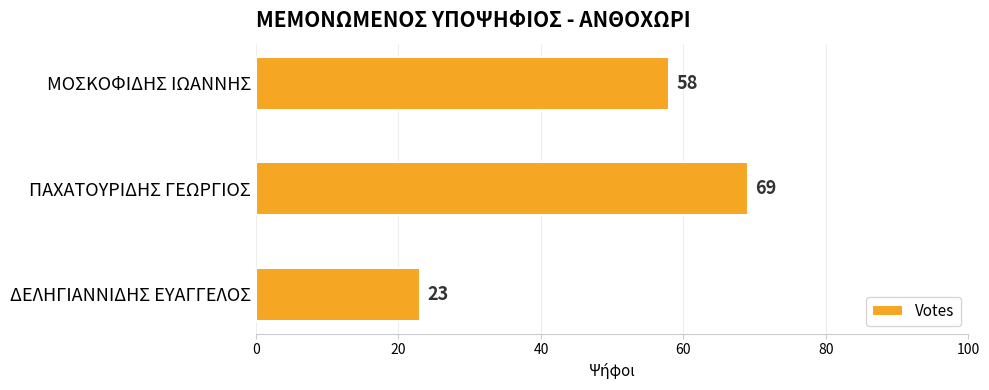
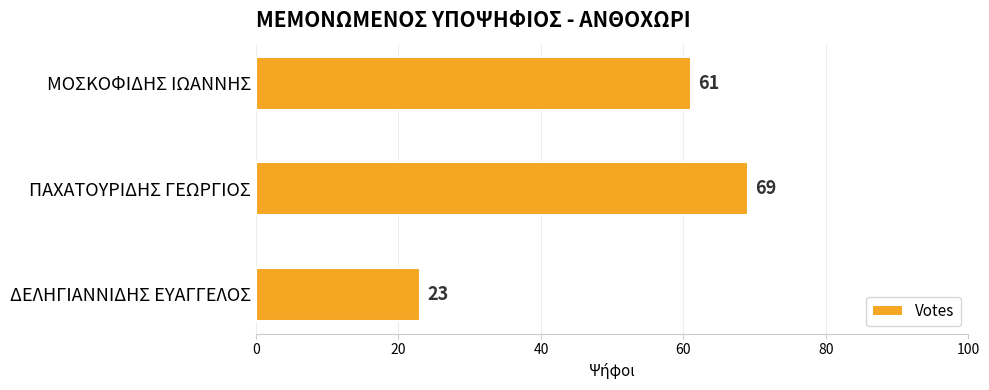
  {
-   "ΜΟΣΚΟΦΙΔΗΣ ΙΩΑΝΝΗΣ": 58,
+   "ΜΟΣΚΟΦΙΔΗΣ ΙΩΑΝΝΗΣ": 61,
    "ΠΑΧΑΤΟΥΡΙΔΗΣ ΓΕΩΡΓΙΟΣ": 69,
    "ΔΕΛΗΓΙΑΝΝΙΔΗΣ ΕΥΑΓΓΕΛΟΣ": 23
  }
